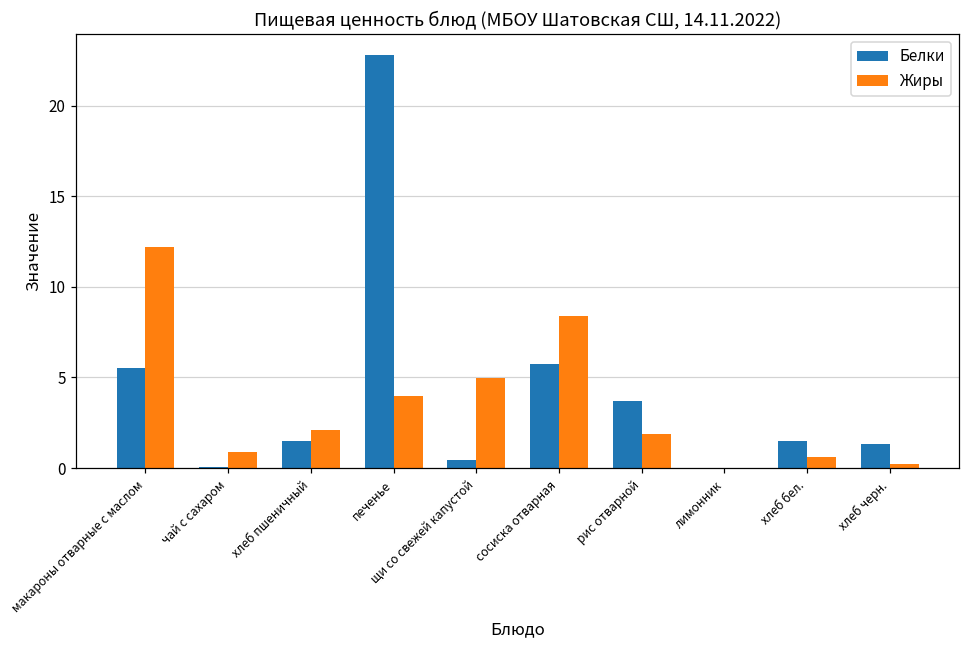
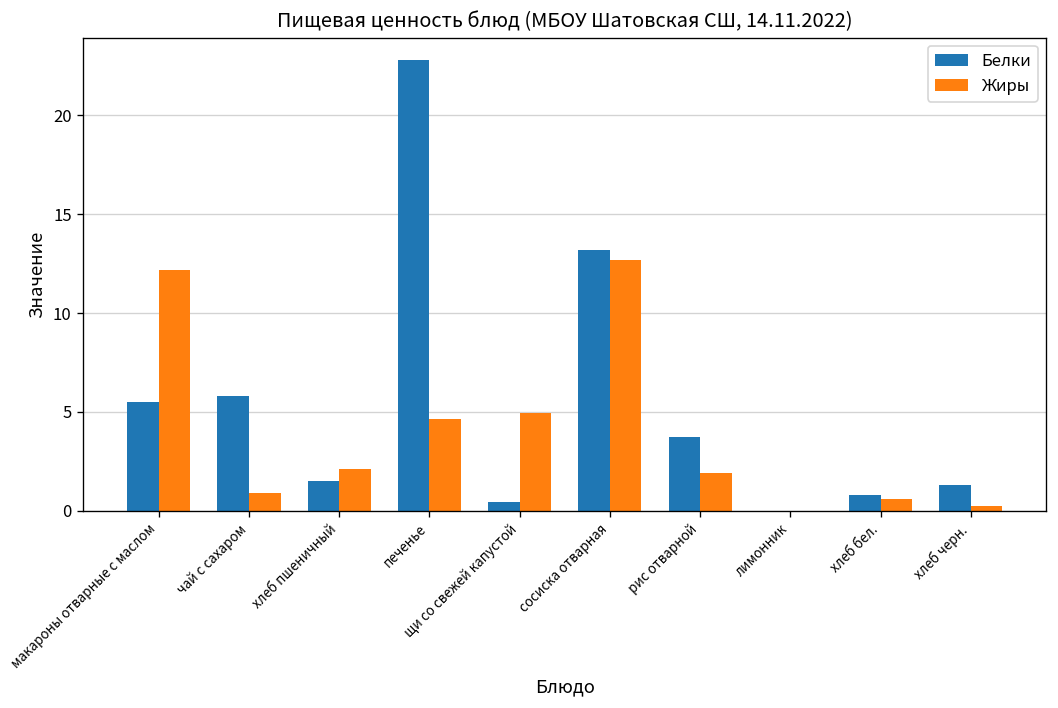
  {
    "Белки": {
      "макароны отварные с маслом": 5.5,
-     "чай с сахаром": 0.1,
+     "чай с сахаром": 5.8,
      "хлеб пшеничный": 1.5,
      "печенье": 22.8,
      "щи со свежей капустой": 0.4,
-     "сосиска отварная": 5.8,
+     "сосиска отварная": 13.2,
      "рис отварной": 3.7,
      "лимонник": 0.0,
-     "хлеб бел.": 1.5,
+     "хлеб бел.": 0.8,
      "хлеб черн.": 1.3
    },
    "Жиры": {
      "макароны отварные с маслом": 12.2,
      "чай с сахаром": 0.9,
      "хлеб пшеничный": 2.1,
-     "печенье": 4.0,
+     "печенье": 4.7,
      "щи со свежей капустой": 5.0,
-     "сосиска отварная": 8.4,
+     "сосиска отварная": 12.7,
      "рис отварной": 1.9,
      "лимонник": 0.0,
      "хлеб бел.": 0.6,
      "хлеб черн.": 0.2
    }
  }
